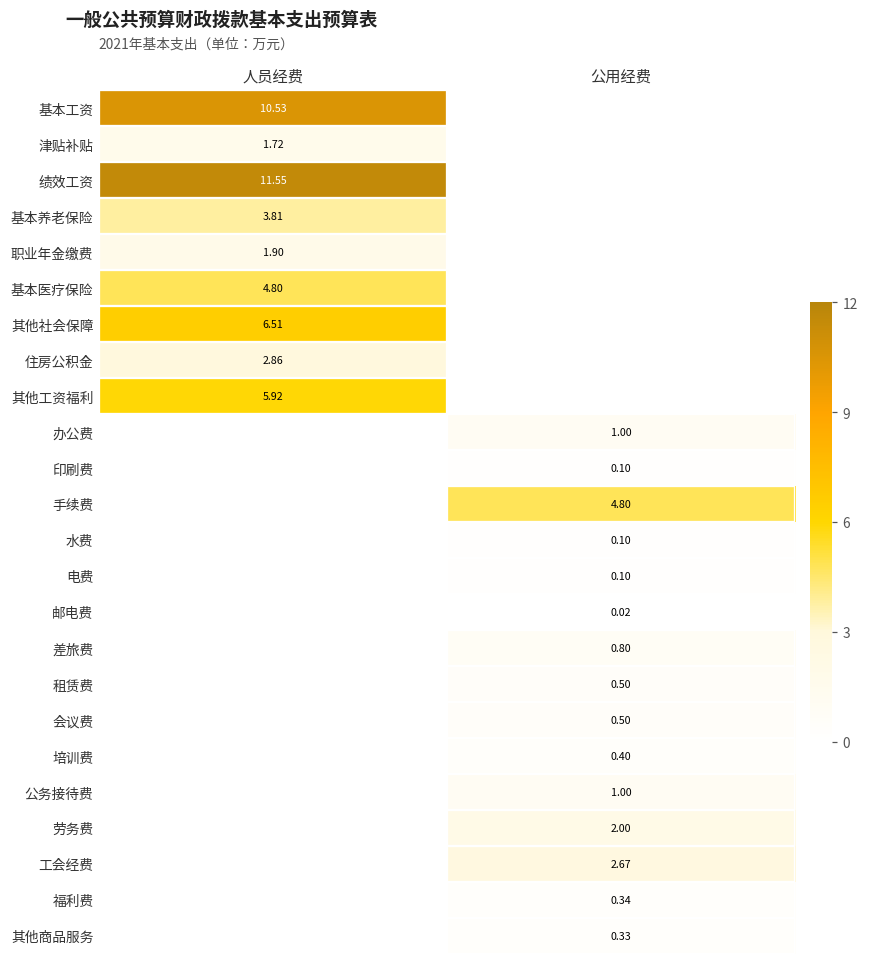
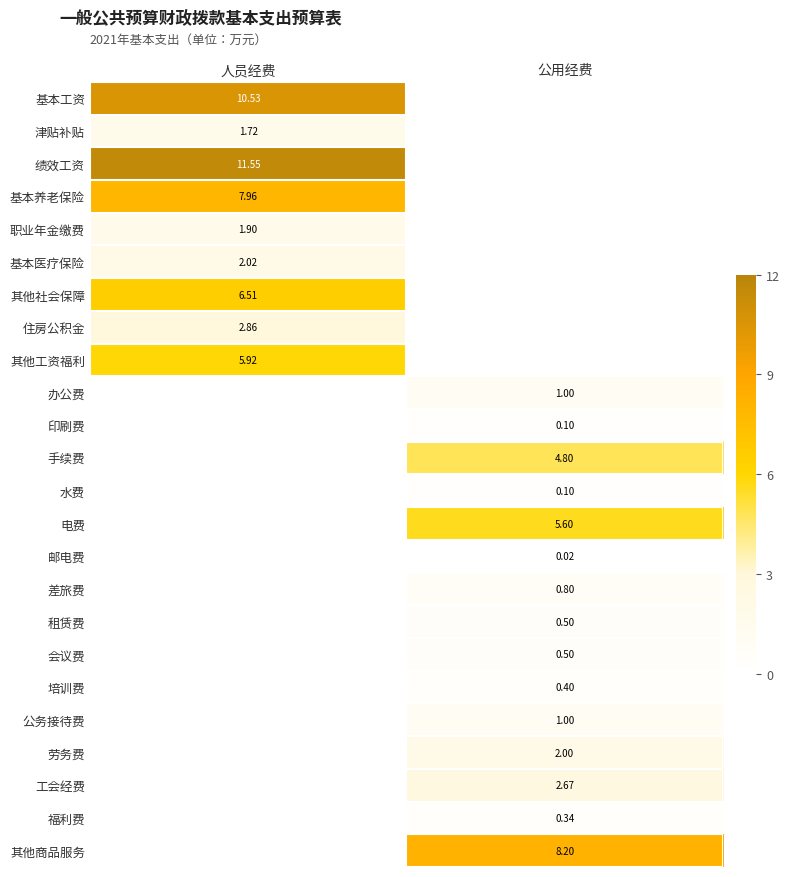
  {
    "基本工资": {
      "人员经费": 10.53
    },
    "津贴补贴": {
      "人员经费": 1.72
    },
    "绩效工资": {
      "人员经费": 11.55
    },
    "基本养老保险": {
-     "人员经费": 3.81
+     "人员经费": 7.96
    },
    "职业年金缴费": {
      "人员经费": 1.90
    },
    "基本医疗保险": {
-     "人员经费": 4.80
+     "人员经费": 2.02
    },
    "其他社会保障": {
      "人员经费": 6.51
    },
    "住房公积金": {
      "人员经费": 2.86
    },
    "其他工资福利": {
      "人员经费": 5.92
    },
    "办公费": {
      "公用经费": 1.00
    },
    "印刷费": {
      "公用经费": 0.10
    },
    "手续费": {
      "公用经费": 4.80
    },
    "水费": {
      "公用经费": 0.10
    },
    "电费": {
-     "公用经费": 0.10
+     "公用经费": 5.60
    },
    "邮电费": {
      "公用经费": 0.02
    },
    "差旅费": {
      "公用经费": 0.80
    },
    "租赁费": {
      "公用经费": 0.50
    },
    "会议费": {
      "公用经费": 0.50
    },
    "培训费": {
      "公用经费": 0.40
    },
    "公务接待费": {
      "公用经费": 1.00
    },
    "劳务费": {
      "公用经费": 2.00
    },
    "工会经费": {
      "公用经费": 2.67
    },
    "福利费": {
      "公用经费": 0.34
    },
    "其他商品服务": {
-     "公用经费": 0.33
+     "公用经费": 8.20
    }
  }
